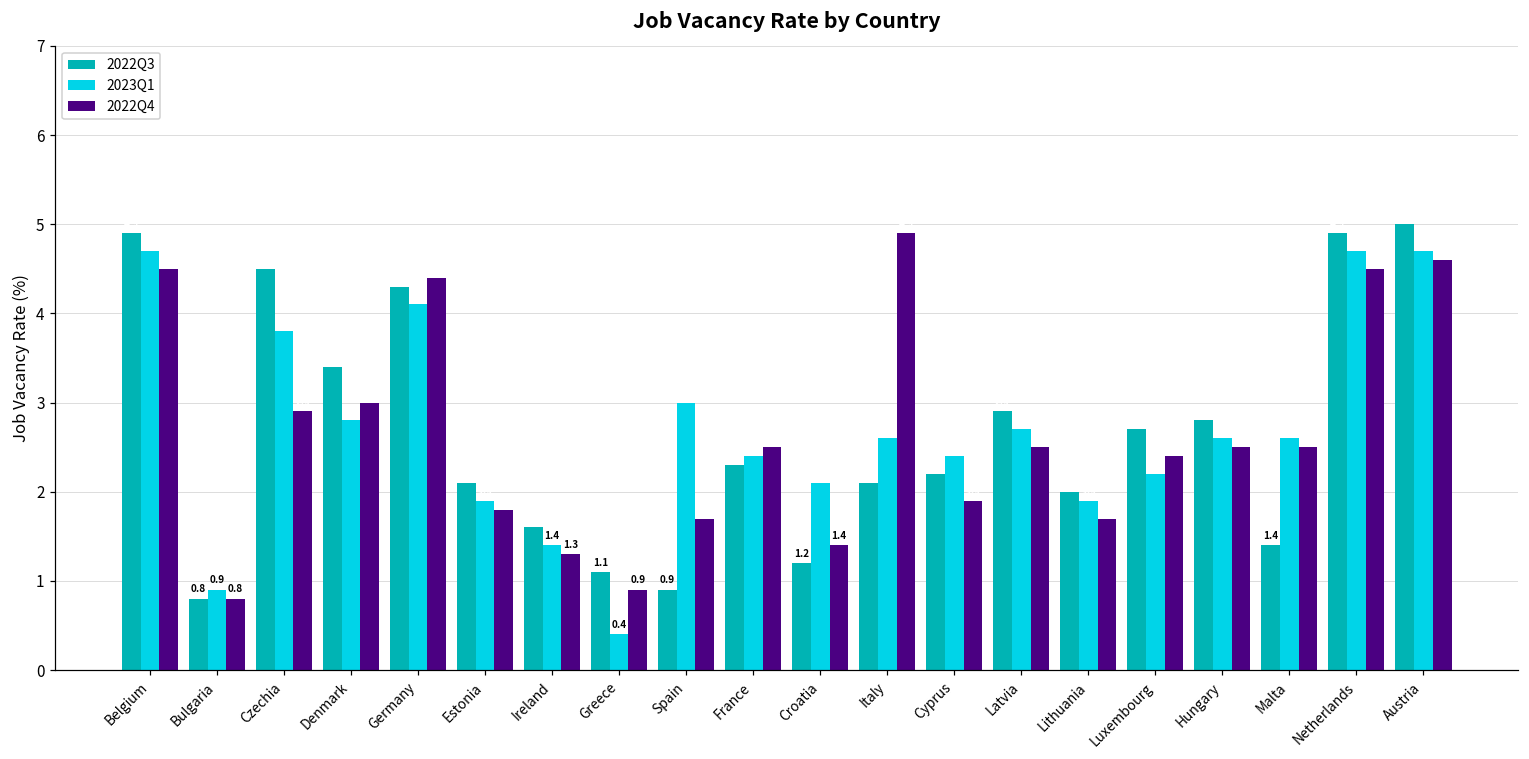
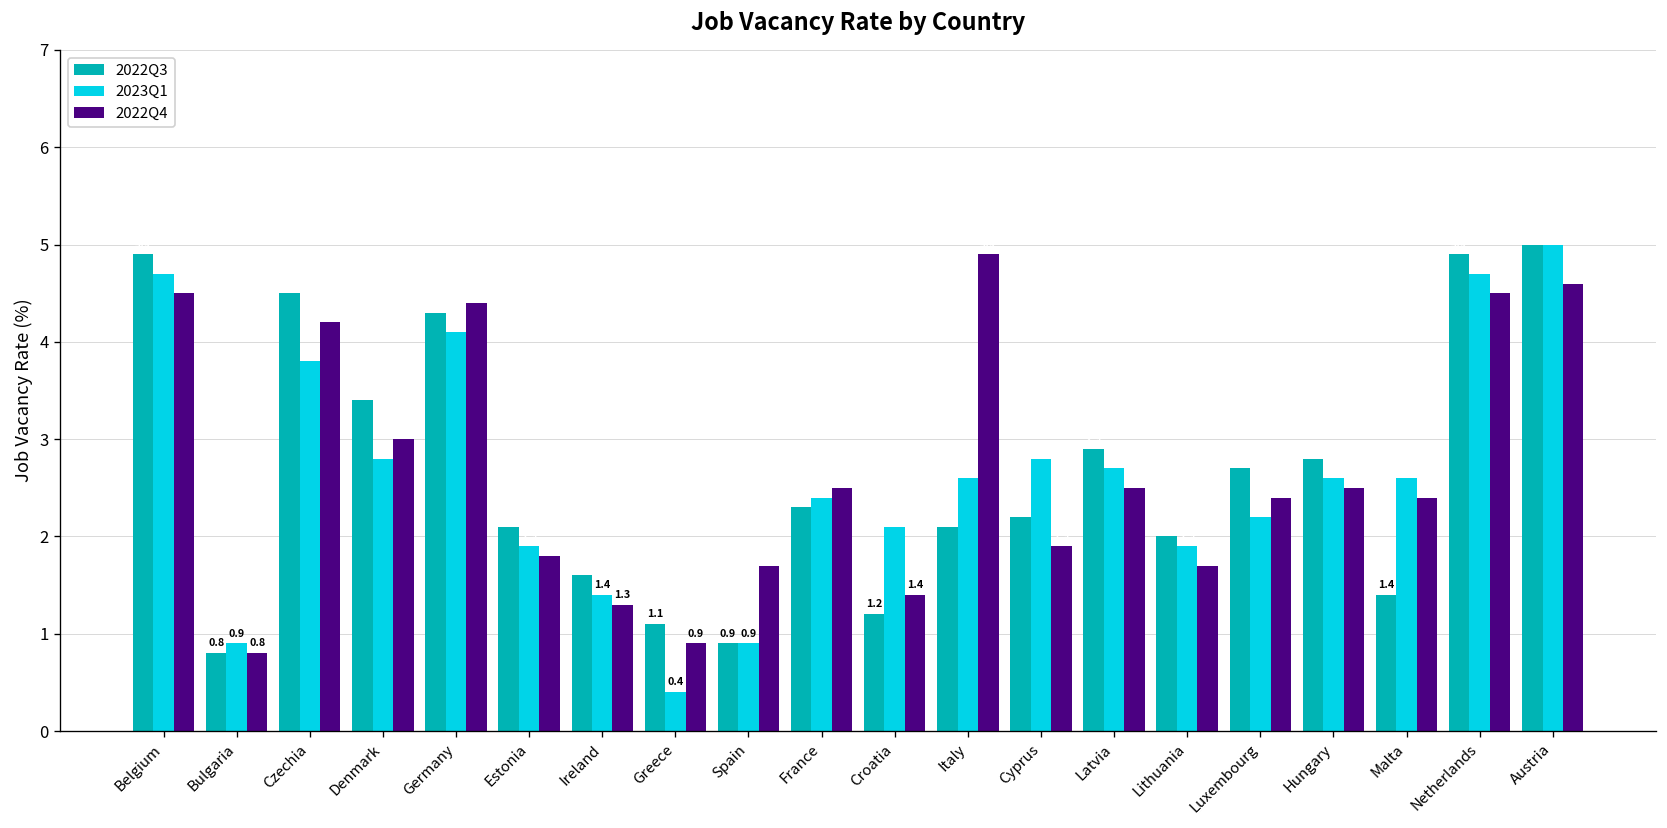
  {
    "2022Q3": {
      "Bulgaria": 0.8,
      "Greece": 1.1,
      "Spain": 0.9,
      "Croatia": 1.2,
      "Malta": 1.4
    },
    "2023Q1": {
      "Belgium": 4.7,
      "Czechia": 3.8,
      "Denmark": 2.8,
      "Germany": 4.1,
      "Estonia": 1.9,
-     "Spain": 3.0,
+     "Spain": 0.9,
      "France": 2.4,
      "Croatia": 2.1,
      "Italy": 2.6,
-     "Cyprus": 2.4,
+     "Cyprus": 2.8,
      "Latvia": 2.7,
      "Lithuania": 1.9,
      "Luxembourg": 2.2,
      "Hungary": 2.6,
      "Malta": 2.6,
      "Netherlands": 4.7,
-     "Austria": 4.7
+     "Austria": 5.0
    },
    "2022Q4": {
      "Belgium": 4.5,
-     "Czechia": 2.9,
+     "Czechia": 4.2,
      "Denmark": 3.0,
      "Germany": 4.4,
      "Estonia": 1.8,
      "Spain": 1.7,
      "France": 2.5,
      "Italy": 4.9,
      "Cyprus": 1.9,
      "Latvia": 2.5,
      "Lithuania": 1.7,
      "Luxembourg": 2.4,
      "Hungary": 2.5,
-     "Malta": 2.5,
+     "Malta": 2.4,
      "Netherlands": 4.5,
      "Austria": 4.6
    }
  }
